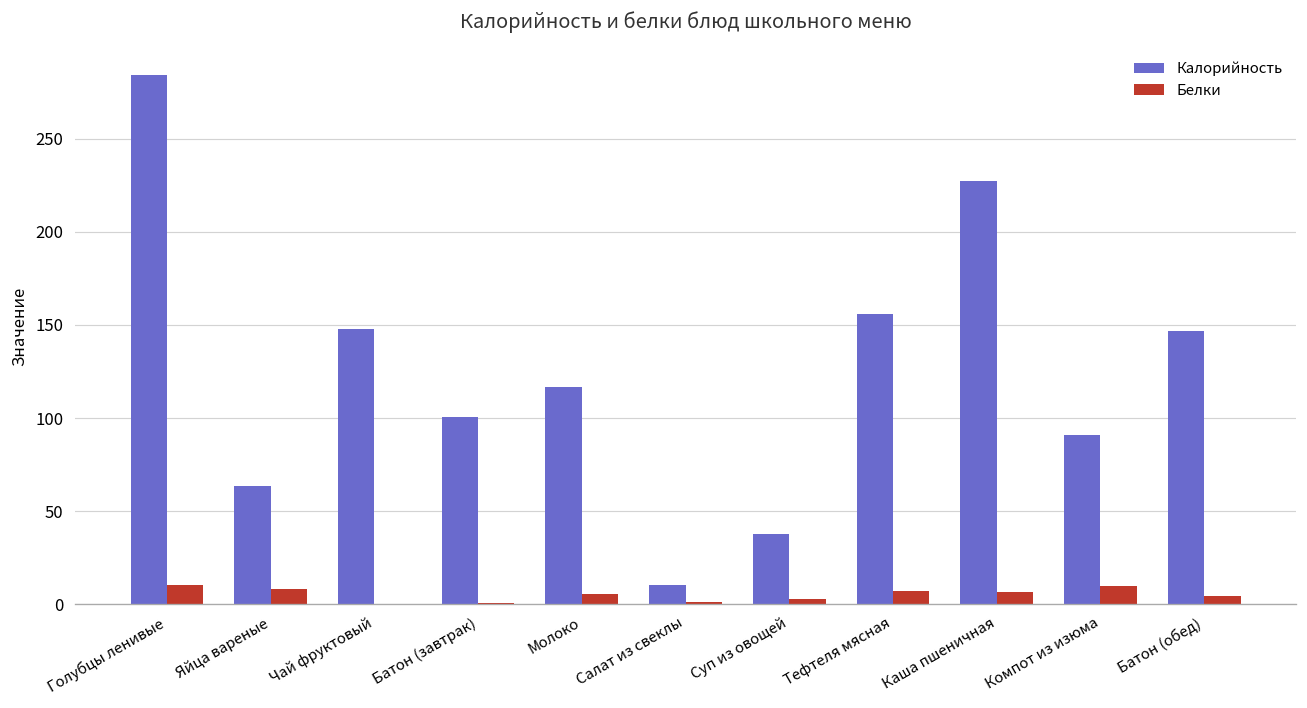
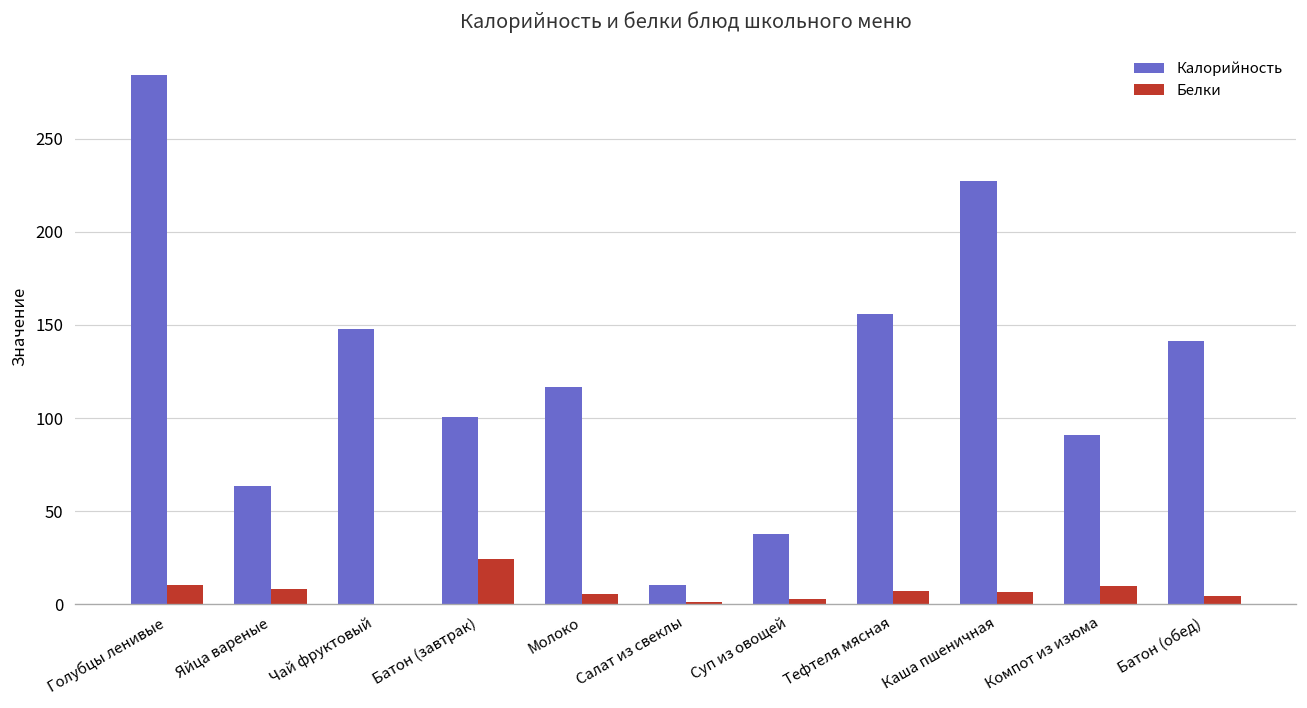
  {
    "Калорийность": {
      "Голубцы ленивые": 284,
      "Яйца вареные": 64,
      "Чай фруктовый": 148,
      "Батон (завтрак)": 100,
      "Молоко": 116,
      "Салат из свеклы": 10,
      "Суп из овощей": 38,
      "Тефтеля мясная": 156,
      "Каша пшеничная": 227,
      "Компот из изюма": 91,
-     "Батон (обед)": 147
+     "Батон (обед)": 142
    },
    "Белки": {
      "Голубцы ленивые": 10,
      "Яйца вареные": 8,
-     "Батон (завтрак)": 1,
+     "Батон (завтрак)": 24,
      "Молоко": 6,
      "Суп из овощей": 3,
      "Тефтеля мясная": 7,
      "Каша пшеничная": 6,
      "Компот из изюма": 10,
      "Батон (обед)": 5
    }
  }
